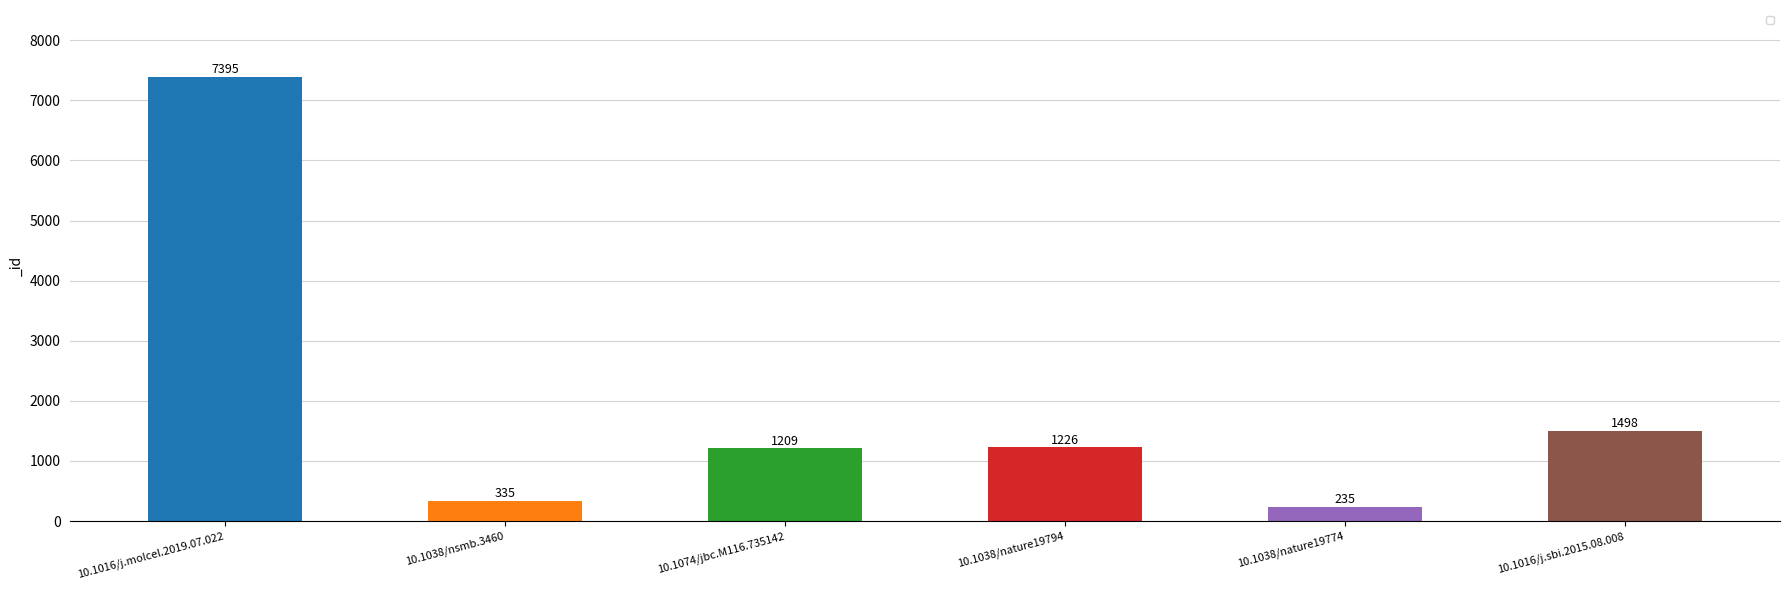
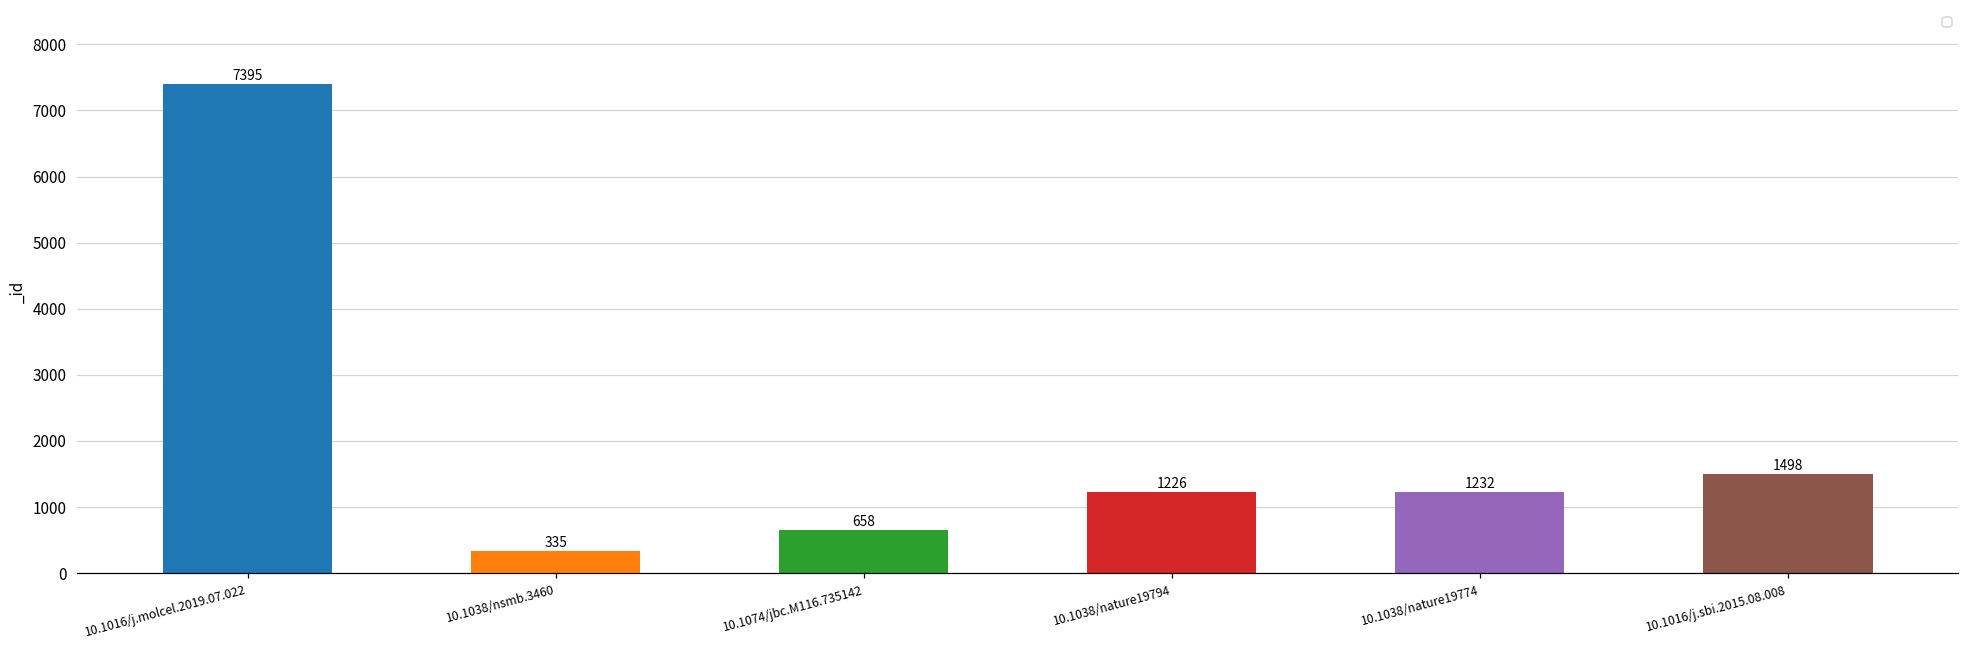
  {
    "10.1016/j.molcel.2019.07.022": 7395,
    "10.1038/nsmb.3460": 335,
-   "10.1074/jbc.M116.735142": 1209,
+   "10.1074/jbc.M116.735142": 658,
    "10.1038/nature19794": 1226,
-   "10.1038/nature19774": 235,
+   "10.1038/nature19774": 1232,
    "10.1016/j.sbi.2015.08.008": 1498
  }
